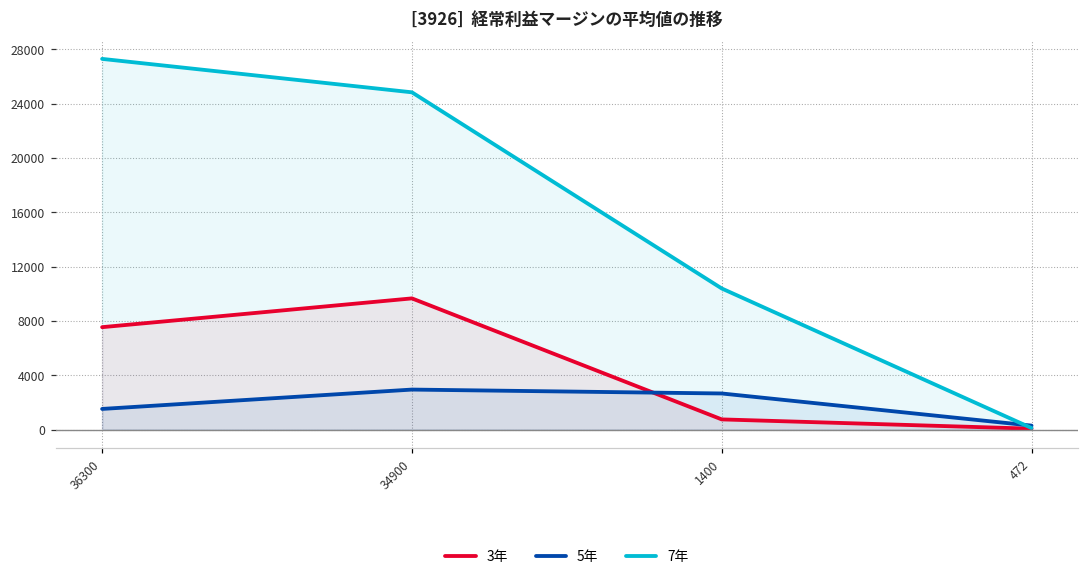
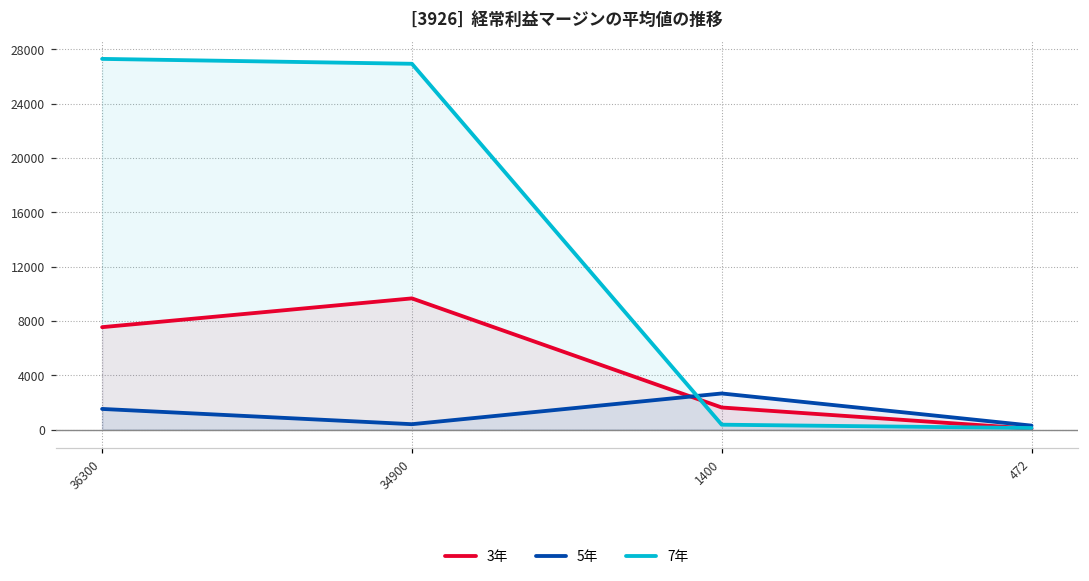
  {
    "3年": {
      "36300": 7500,
      "34900": 9700,
-     "1400": 800
+     "1400": 1600
    },
    "5年": {
      "36300": 1500,
-     "34900": 2900,
+     "34900": 400,
      "1400": 2700
    },
    "7年": {
      "36300": 27300,
-     "34900": 24800,
-     "1400": 10400
+     "34900": 26900,
+     "1400": 400
    }
  }
